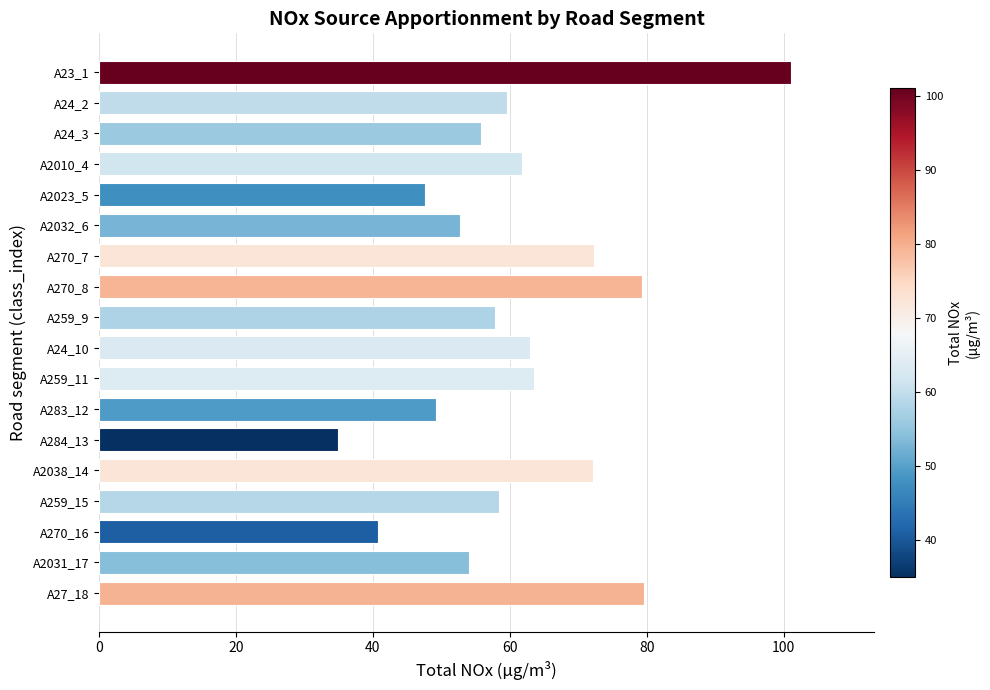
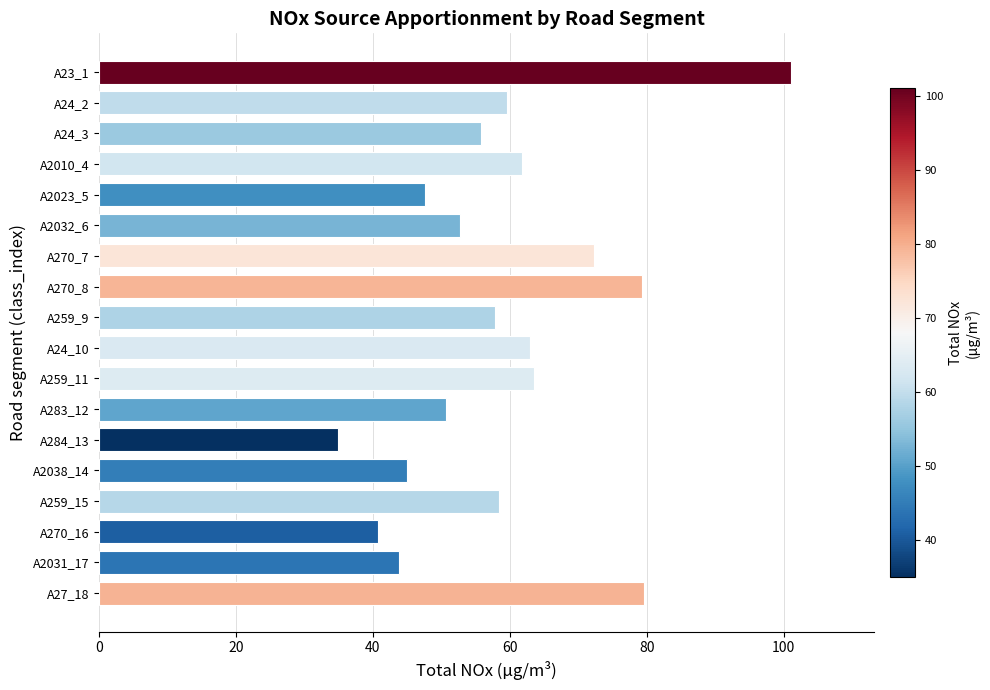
  {
    "A23_1": 101,
    "A24_2": 60,
    "A24_3": 56,
    "A2010_4": 62,
    "A2023_5": 48,
    "A2032_6": 53,
    "A270_7": 72,
    "A270_8": 79,
    "A259_9": 58,
    "A24_10": 63,
    "A259_11": 64,
-   "A283_12": 49,
+   "A283_12": 51,
    "A284_13": 35,
-   "A2038_14": 72,
+   "A2038_14": 45,
    "A259_15": 58,
    "A270_16": 41,
-   "A2031_17": 54,
+   "A2031_17": 44,
    "A27_18": 80
  }
